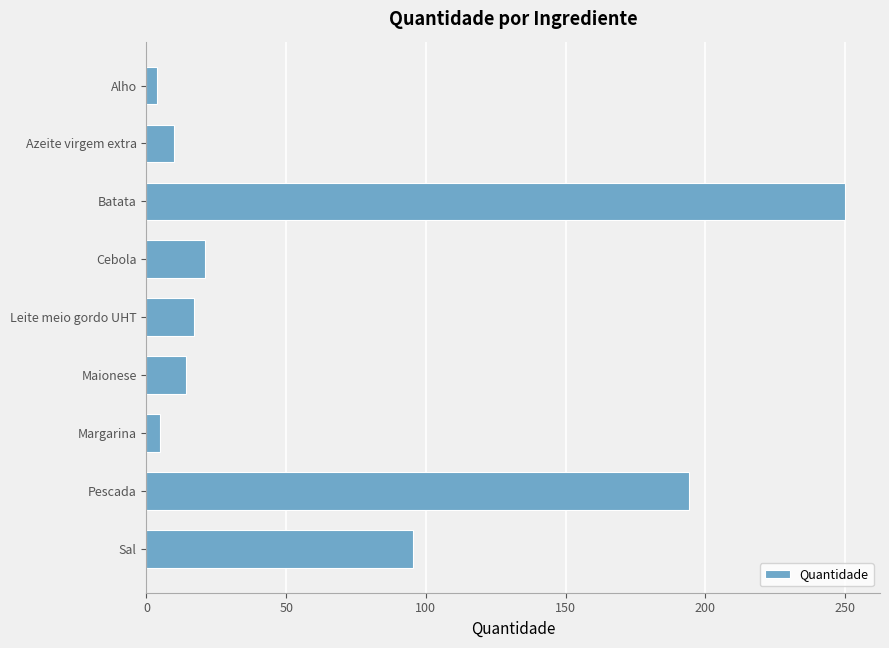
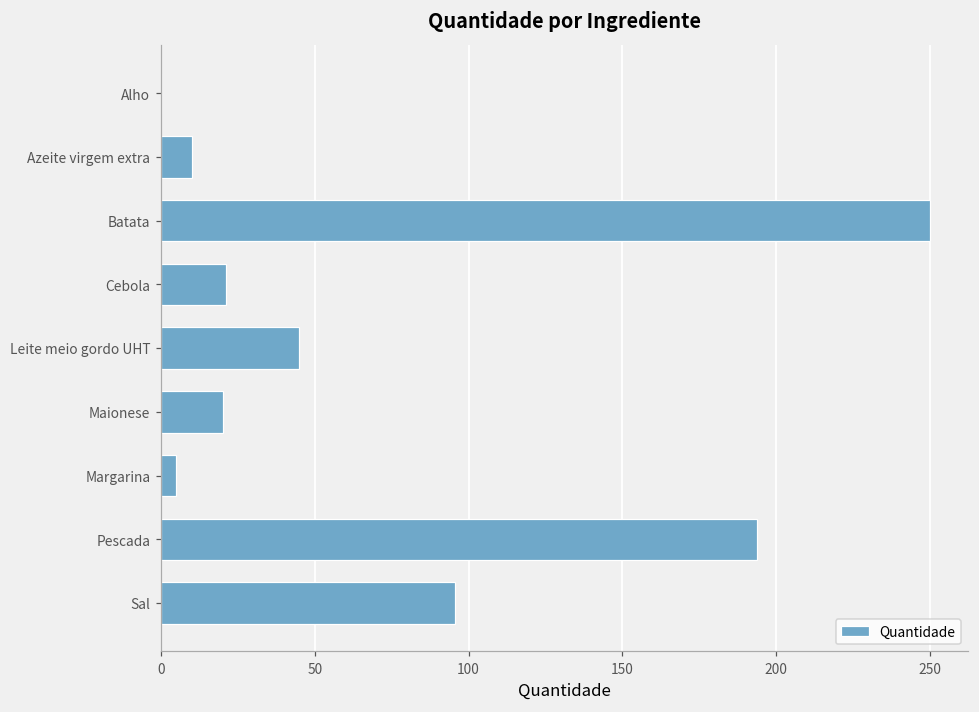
  {
-   "Alho": 4,
+   "Alho": 0,
    "Azeite virgem extra": 10,
    "Batata": 250,
    "Cebola": 21,
-   "Leite meio gordo UHT": 17,
-   "Maionese": 14,
+   "Leite meio gordo UHT": 45,
+   "Maionese": 20,
    "Margarina": 5,
    "Pescada": 194,
    "Sal": 96
  }
